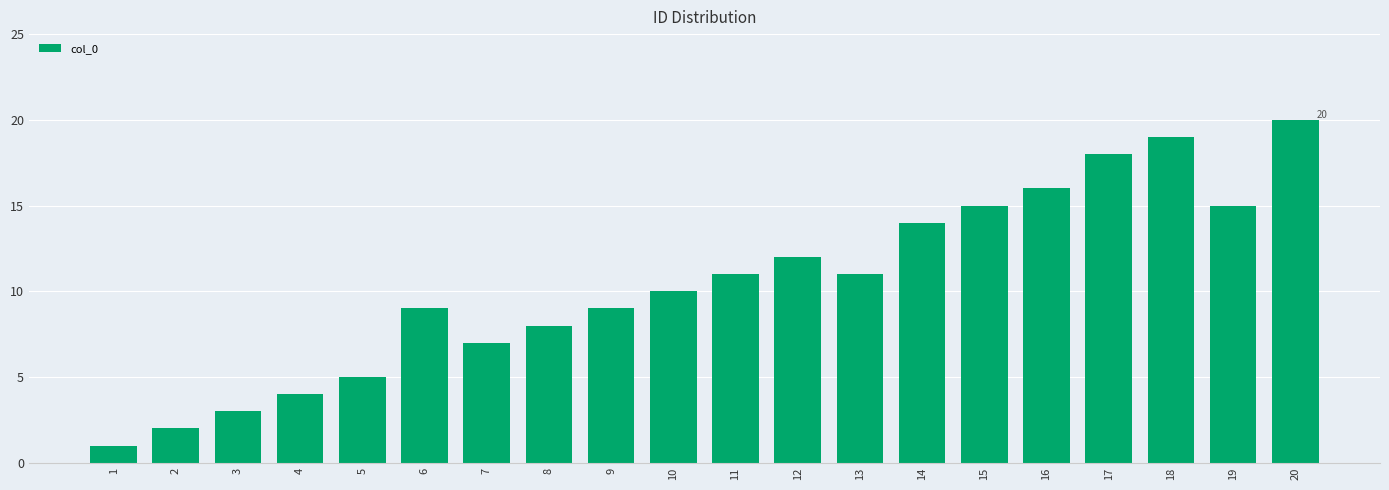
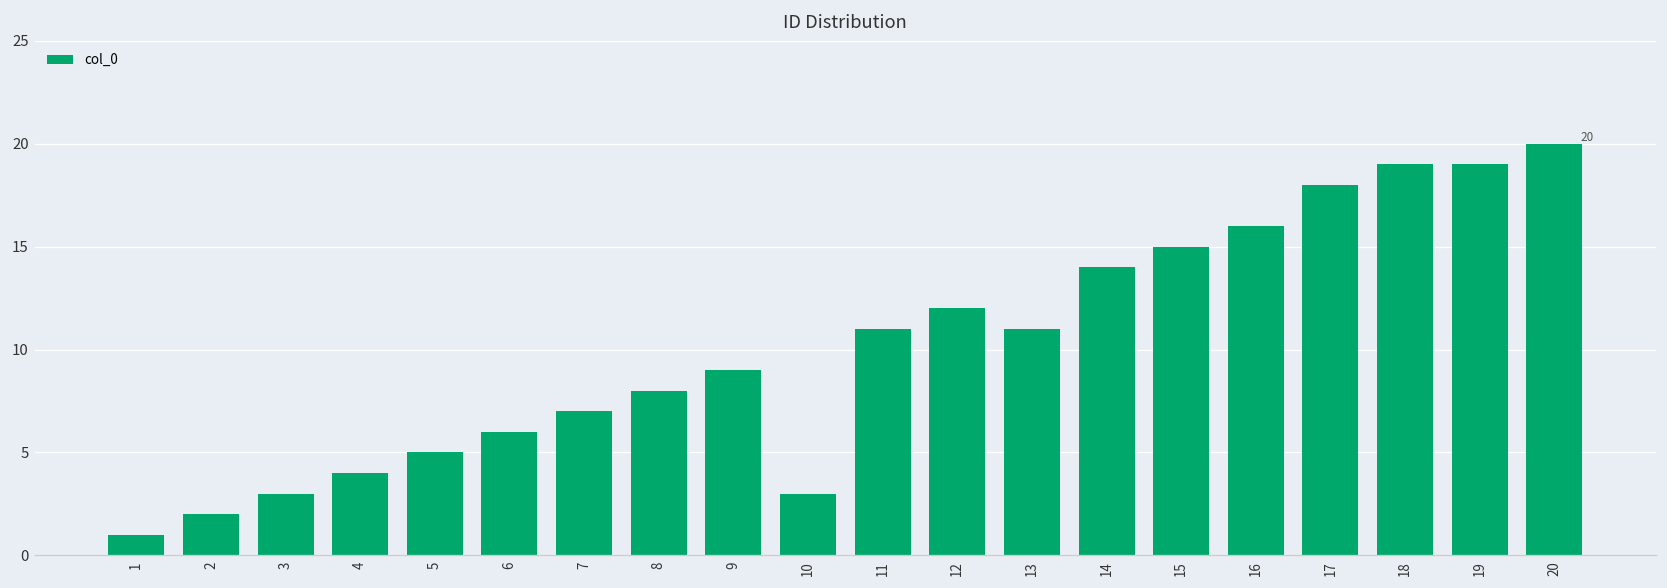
  {
    "1": 1,
    "2": 2,
    "3": 3,
    "4": 4,
    "5": 5,
-   "6": 9,
+   "6": 6,
    "7": 7,
    "8": 8,
    "9": 9,
-   "10": 10,
+   "10": 3,
    "11": 11,
    "12": 12,
    "13": 11,
    "14": 14,
    "15": 15,
    "16": 16,
    "17": 18,
    "18": 19,
-   "19": 15
+   "19": 19
  }
